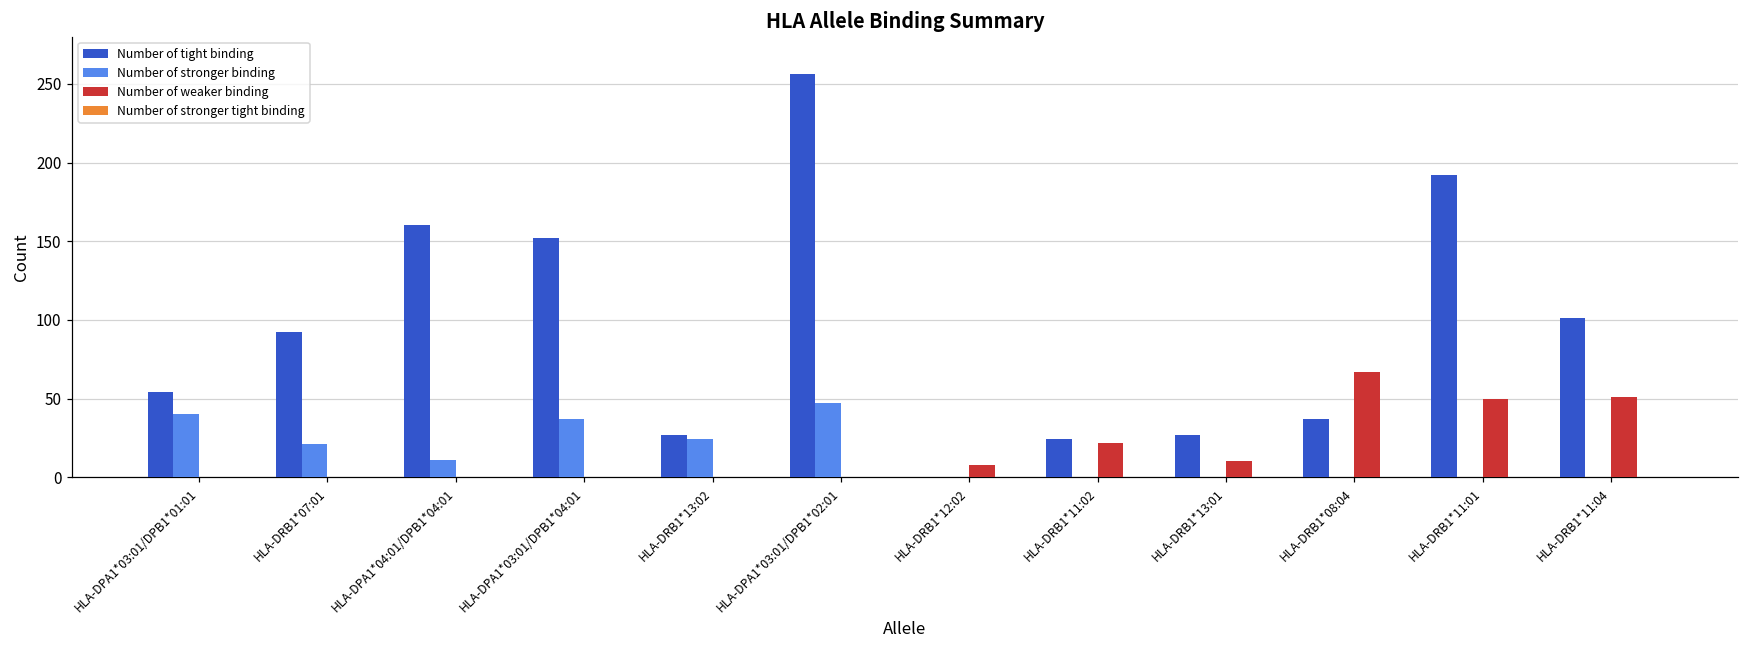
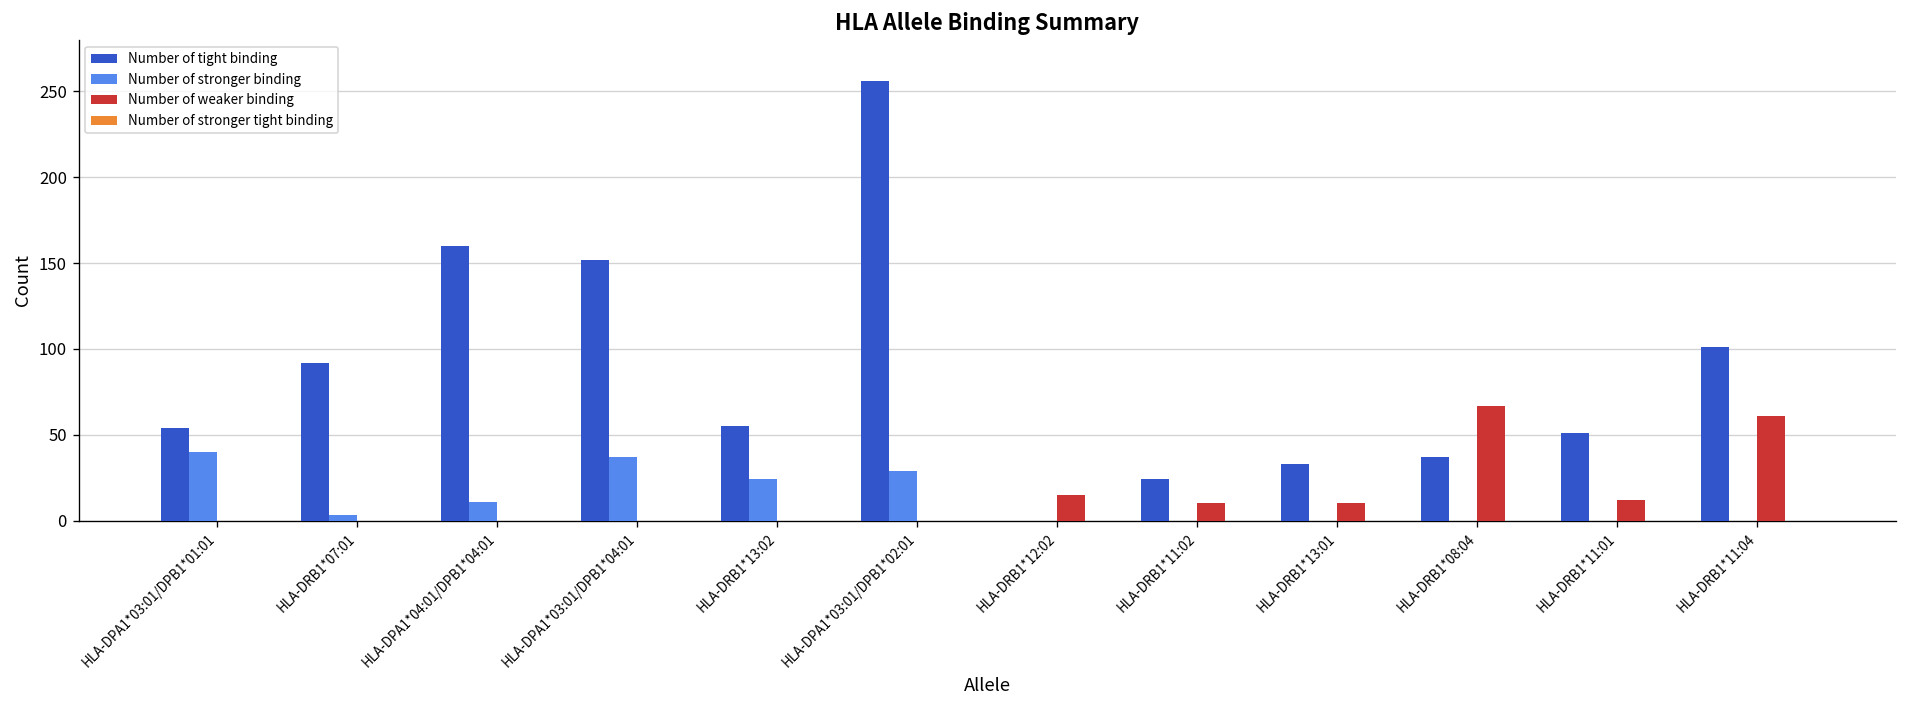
  {
    "Number of tight binding": {
      "HLA-DPA1*03:01/DPB1*01:01": 54,
      "HLA-DRB1*07:01": 92,
      "HLA-DPA1*04:01/DPB1*04:01": 160,
      "HLA-DPA1*03:01/DPB1*04:01": 152,
-     "HLA-DRB1*13:02": 27,
+     "HLA-DRB1*13:02": 55,
      "HLA-DPA1*03:01/DPB1*02:01": 256,
      "HLA-DRB1*12:02": 0,
      "HLA-DRB1*11:02": 24,
-     "HLA-DRB1*13:01": 27,
+     "HLA-DRB1*13:01": 33,
      "HLA-DRB1*08:04": 37,
-     "HLA-DRB1*11:01": 192,
+     "HLA-DRB1*11:01": 51,
      "HLA-DRB1*11:04": 101
    },
    "Number of stronger binding": {
      "HLA-DPA1*03:01/DPB1*01:01": 40,
-     "HLA-DRB1*07:01": 21,
+     "HLA-DRB1*07:01": 3,
      "HLA-DPA1*04:01/DPB1*04:01": 11,
      "HLA-DPA1*03:01/DPB1*04:01": 37,
      "HLA-DRB1*13:02": 24,
-     "HLA-DPA1*03:01/DPB1*02:01": 47,
+     "HLA-DPA1*03:01/DPB1*02:01": 29,
      "HLA-DRB1*12:02": 0,
      "HLA-DRB1*11:02": 0,
      "HLA-DRB1*13:01": 0,
      "HLA-DRB1*08:04": 0,
      "HLA-DRB1*11:01": 0,
      "HLA-DRB1*11:04": 0
    },
    "Number of weaker binding": {
      "HLA-DPA1*03:01/DPB1*01:01": 0,
      "HLA-DRB1*07:01": 0,
      "HLA-DPA1*04:01/DPB1*04:01": 0,
      "HLA-DPA1*03:01/DPB1*04:01": 0,
      "HLA-DRB1*13:02": 0,
      "HLA-DPA1*03:01/DPB1*02:01": 0,
-     "HLA-DRB1*12:02": 8,
-     "HLA-DRB1*11:02": 22,
+     "HLA-DRB1*12:02": 15,
+     "HLA-DRB1*11:02": 10,
      "HLA-DRB1*13:01": 10,
      "HLA-DRB1*08:04": 67,
-     "HLA-DRB1*11:01": 50,
-     "HLA-DRB1*11:04": 51
+     "HLA-DRB1*11:01": 12,
+     "HLA-DRB1*11:04": 61
    },
    "Number of stronger tight binding": {
      "HLA-DPA1*03:01/DPB1*01:01": 0,
      "HLA-DRB1*07:01": 0,
      "HLA-DPA1*04:01/DPB1*04:01": 0,
      "HLA-DPA1*03:01/DPB1*04:01": 0,
      "HLA-DRB1*13:02": 0,
      "HLA-DPA1*03:01/DPB1*02:01": 0,
      "HLA-DRB1*12:02": 0,
      "HLA-DRB1*11:02": 0,
      "HLA-DRB1*13:01": 0,
      "HLA-DRB1*08:04": 0,
      "HLA-DRB1*11:01": 0,
      "HLA-DRB1*11:04": 0
    }
  }
